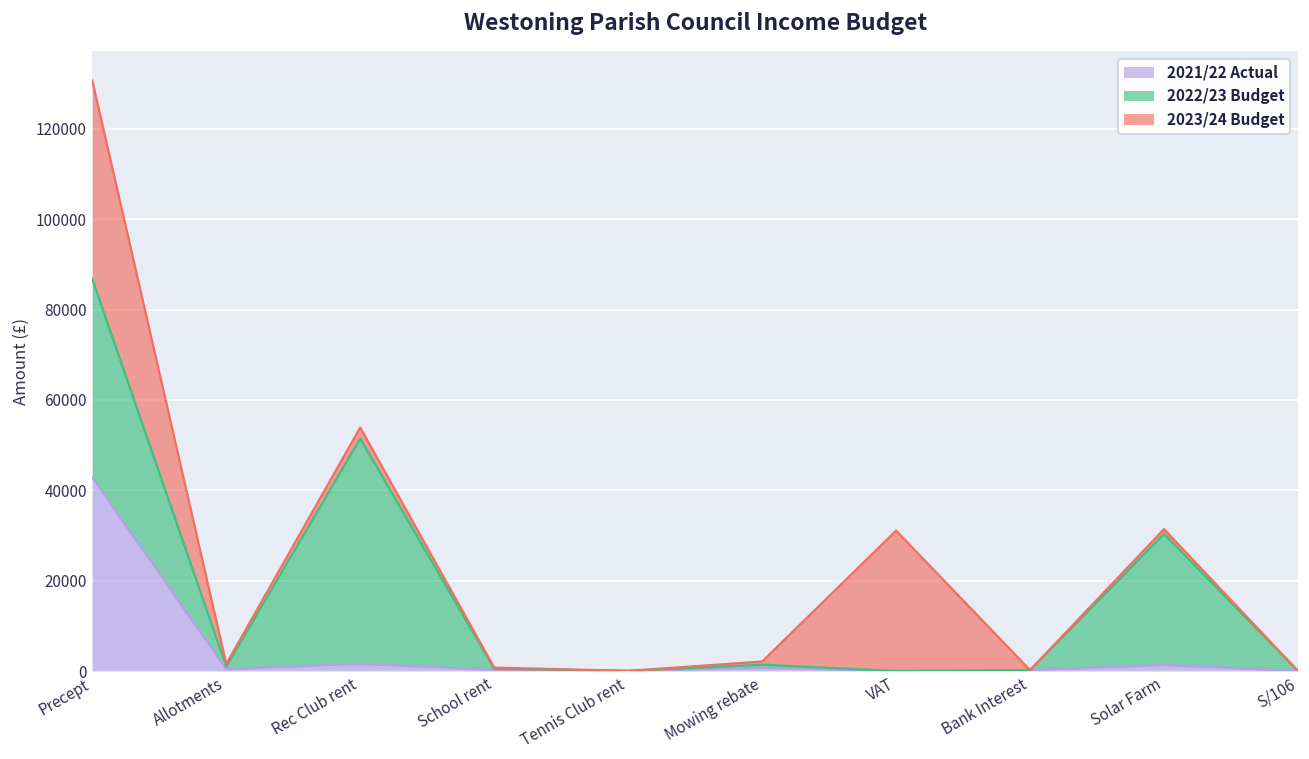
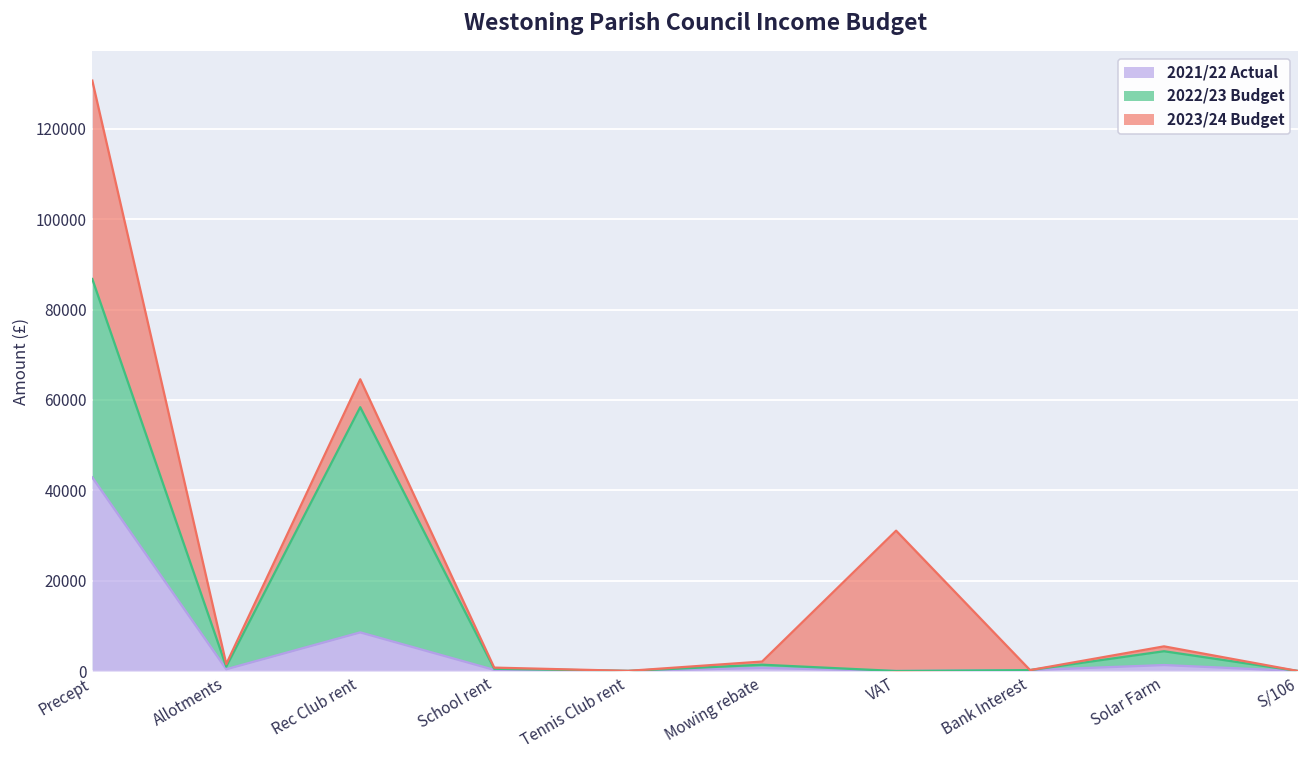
  {
    "2021/22 Actual": {
      "Precept": 43000,
-     "Rec Club rent": 2000,
+     "Rec Club rent": 9000,
      "Mowing rebate": 1000,
      "Solar Farm": 1000
    },
    "2022/23 Budget": {
      "Precept": 44000,
      "Rec Club rent": 50000,
      "Mowing rebate": 1000,
-     "Solar Farm": 29000
+     "Solar Farm": 3000
    },
    "2023/24 Budget": {
      "Precept": 44000,
-     "Rec Club rent": 2000,
+     "Rec Club rent": 6000,
      "Mowing rebate": 1000,
      "VAT": 31000,
      "Solar Farm": 1000
    }
  }
